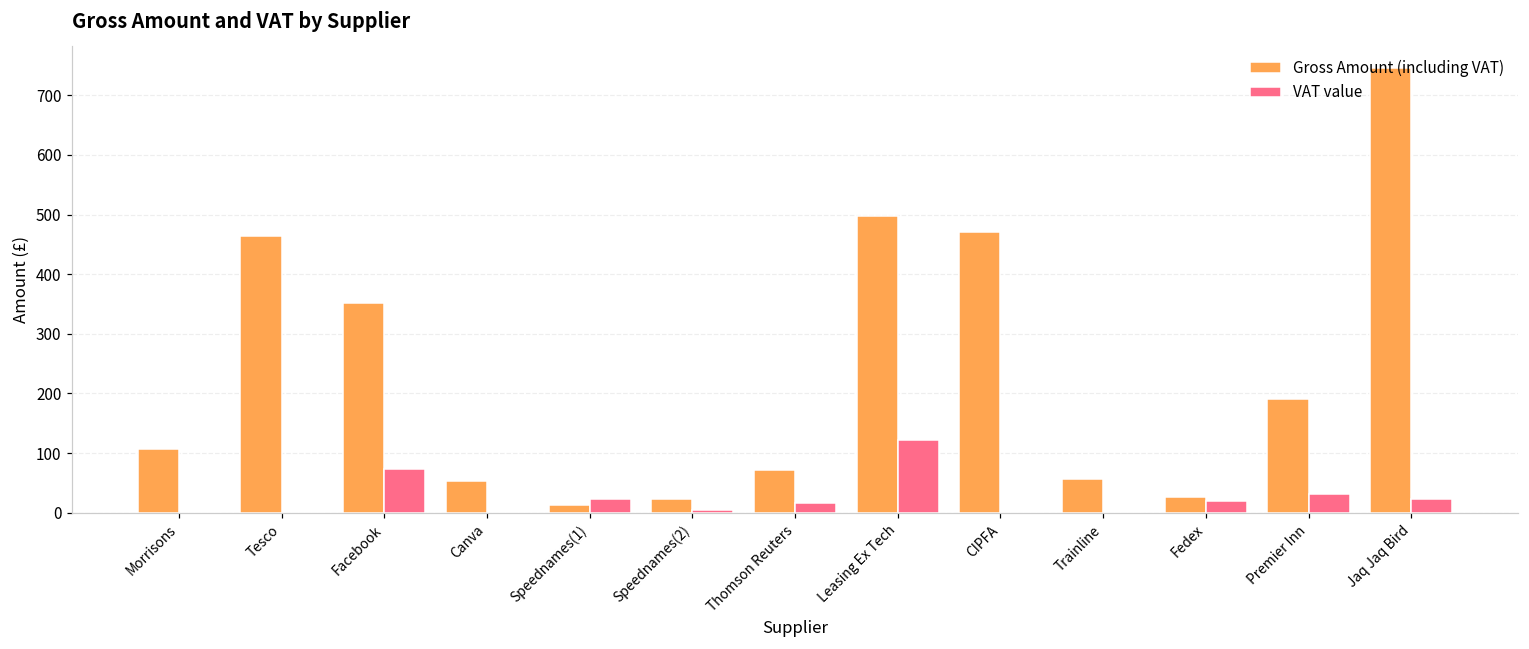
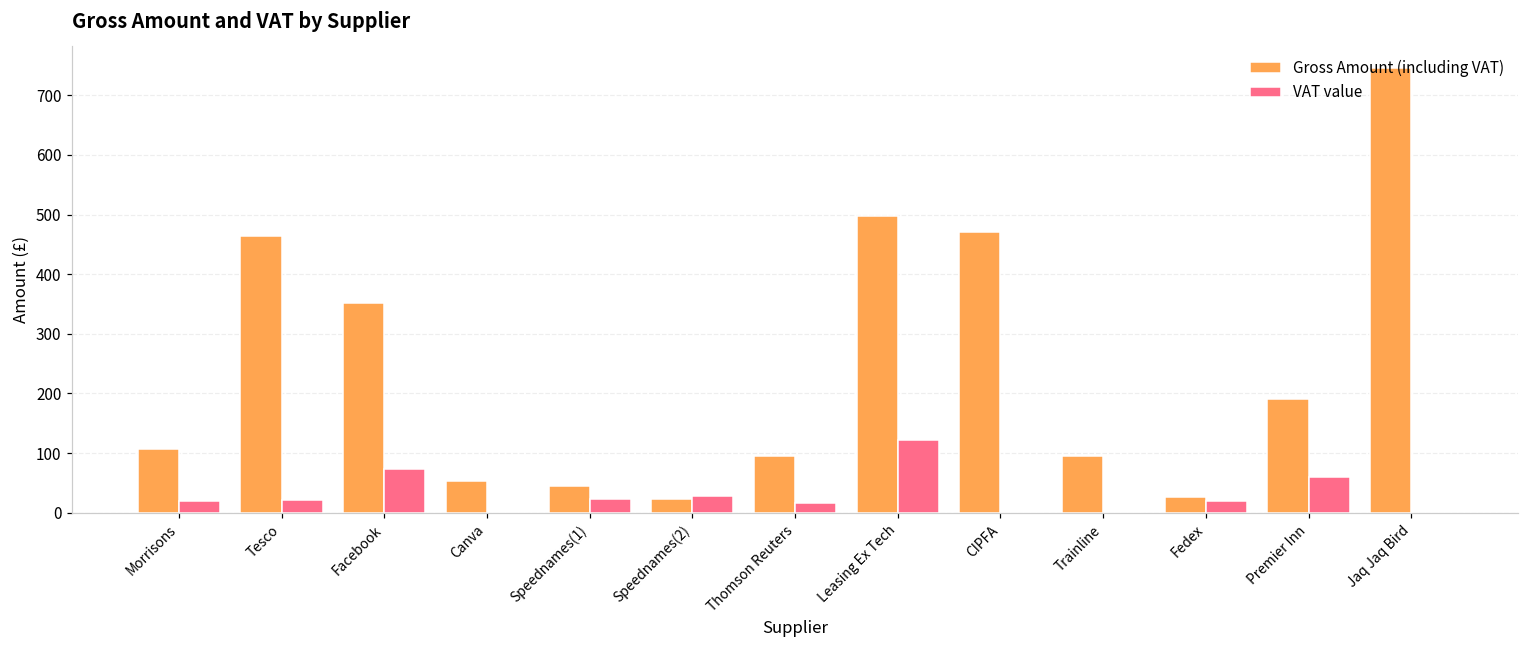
  {
    "Gross Amount (including VAT)": {
      "Morrisons": 110,
      "Tesco": 460,
      "Facebook": 350,
      "Canva": 50,
-     "Speednames(1)": 10,
+     "Speednames(1)": 50,
      "Speednames(2)": 20,
-     "Thomson Reuters": 70,
+     "Thomson Reuters": 100,
      "Leasing Ex Tech": 500,
      "CIPFA": 470,
-     "Trainline": 60,
+     "Trainline": 90,
      "Fedex": 30,
      "Premier Inn": 190,
      "Jaq Jaq Bird": 750
    },
    "VAT value": {
-     "Morrisons": 0,
-     "Tesco": 0,
+     "Morrisons": 20,
+     "Tesco": 20,
      "Facebook": 70,
      "Canva": 0,
      "Speednames(1)": 20,
-     "Speednames(2)": 0,
+     "Speednames(2)": 30,
      "Thomson Reuters": 20,
      "Leasing Ex Tech": 120,
      "CIPFA": 0,
      "Trainline": 0,
      "Fedex": 20,
-     "Premier Inn": 30,
-     "Jaq Jaq Bird": 20
+     "Premier Inn": 60,
+     "Jaq Jaq Bird": 0
    }
  }
